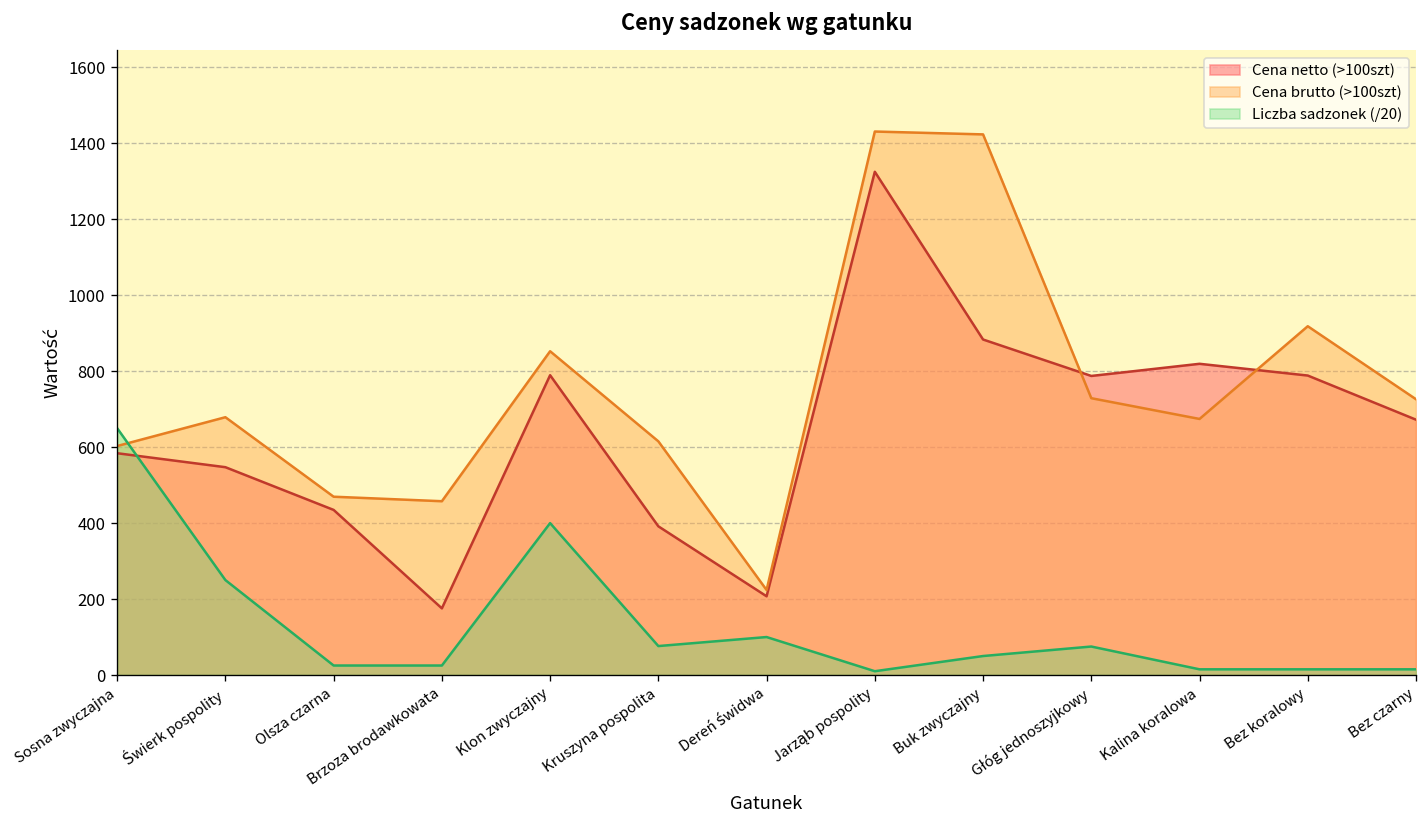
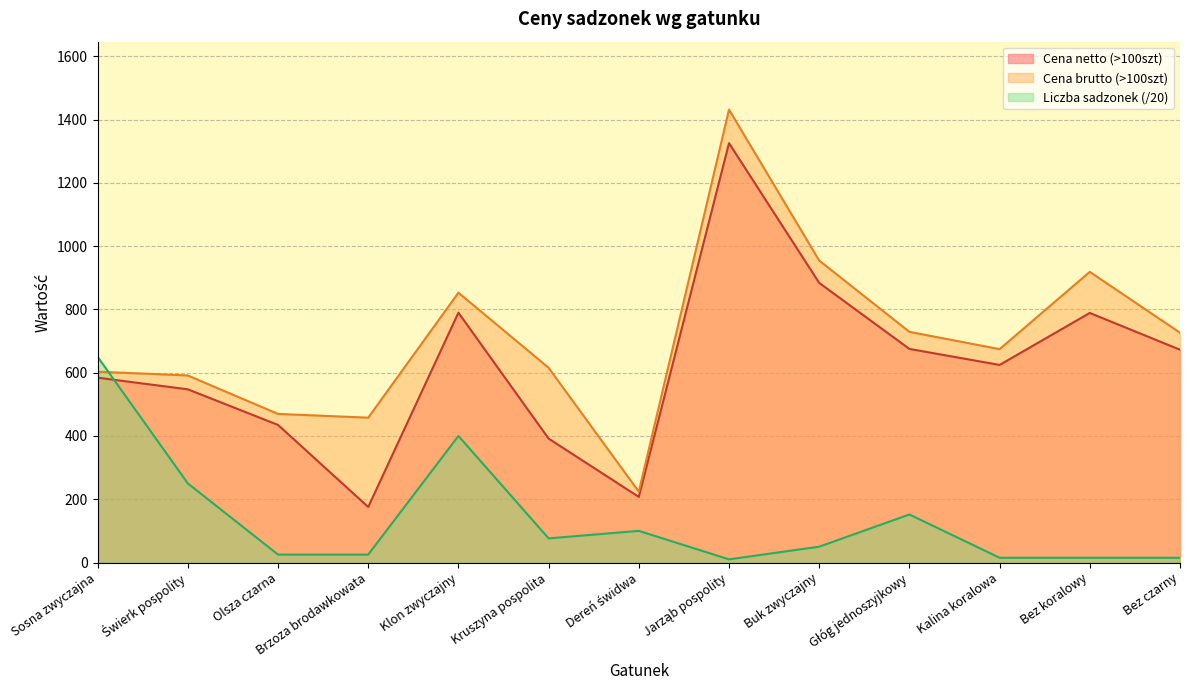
  {
    "Cena netto (>100szt)": {
      "Sosna zwyczajna": 580,
      "Świerk pospolity": 550,
      "Olsza czarna": 430,
      "Brzoza brodawkowata": 180,
      "Klon zwyczajny": 790,
      "Kruszyna pospolita": 390,
      "Dereń świdwa": 210,
      "Jarząb pospolity": 1330,
      "Buk zwyczajny": 880,
-     "Głóg jednoszyjkowy": 790,
-     "Kalina koralowa": 820,
+     "Głóg jednoszyjkowy": 680,
+     "Kalina koralowa": 620,
      "Bez koralowy": 790,
      "Bez czarny": 670
    },
    "Cena brutto (>100szt)": {
      "Sosna zwyczajna": 600,
-     "Świerk pospolity": 680,
+     "Świerk pospolity": 590,
      "Olsza czarna": 470,
      "Brzoza brodawkowata": 460,
      "Klon zwyczajny": 850,
      "Kruszyna pospolita": 620,
      "Dereń świdwa": 220,
      "Jarząb pospolity": 1430,
-     "Buk zwyczajny": 1420,
+     "Buk zwyczajny": 950,
      "Głóg jednoszyjkowy": 730,
      "Kalina koralowa": 670,
      "Bez koralowy": 920,
      "Bez czarny": 730
    },
    "Liczba sadzonek (/20)": {
      "Sosna zwyczajna": 650,
      "Świerk pospolity": 250,
      "Olsza czarna": 30,
      "Brzoza brodawkowata": 30,
      "Klon zwyczajny": 400,
      "Kruszyna pospolita": 80,
      "Dereń świdwa": 100,
      "Jarząb pospolity": 10,
      "Buk zwyczajny": 50,
-     "Głóg jednoszyjkowy": 80,
+     "Głóg jednoszyjkowy": 150,
      "Kalina koralowa": 20,
      "Bez koralowy": 20,
      "Bez czarny": 20
    }
  }
